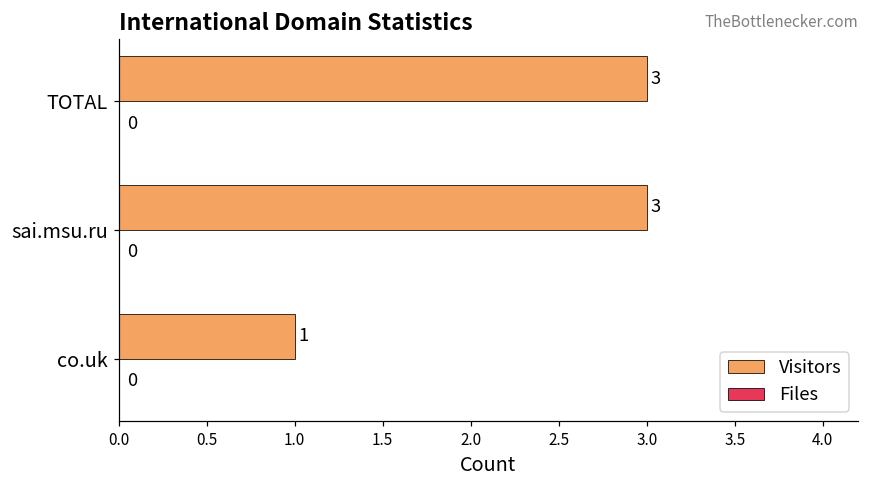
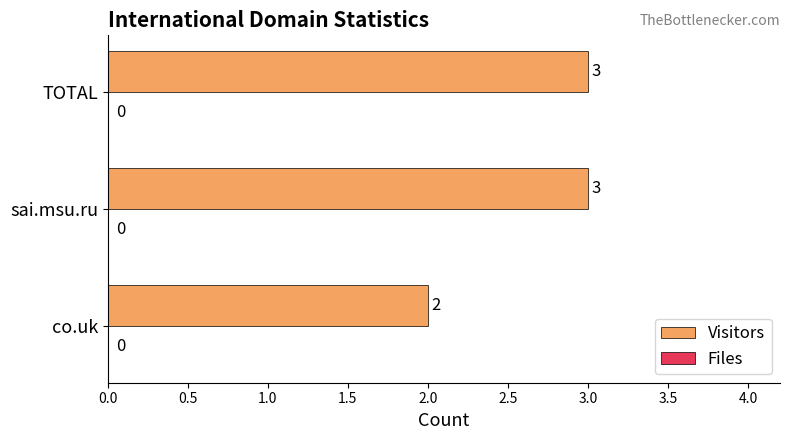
  {
    "Visitors": {
      "TOTAL": 3,
      "sai.msu.ru": 3,
-     "co.uk": 1
+     "co.uk": 2
    },
    "Files": {
      "TOTAL": 0,
      "sai.msu.ru": 0,
      "co.uk": 0
    }
  }
